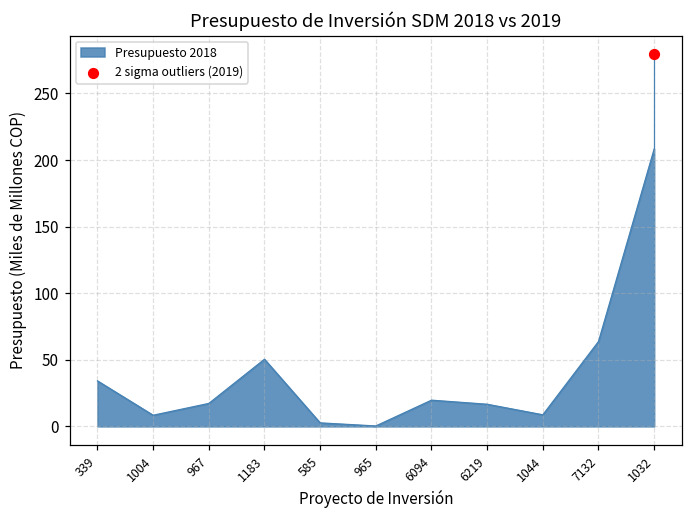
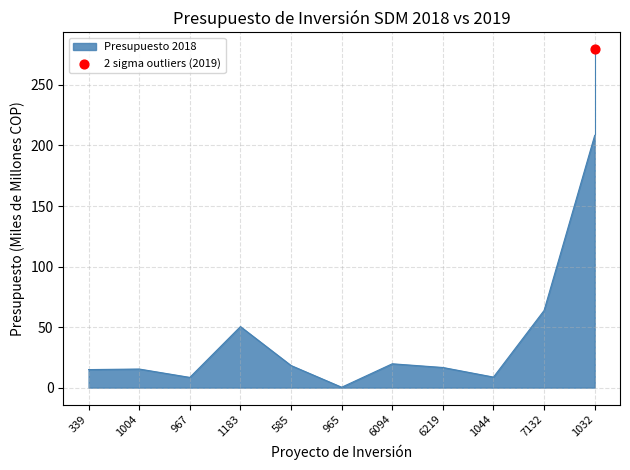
  {
    "Presupuesto 2018": {
-     "339": 34,
-     "1004": 8,
-     "967": 17,
+     "339": 15,
+     "1004": 15,
+     "967": 8,
      "1183": 50,
-     "585": 3,
+     "585": 18,
      "965": 0,
      "6094": 20,
      "6219": 17,
      "1044": 9,
      "7132": 64,
      "1032": 208
    }
  }
